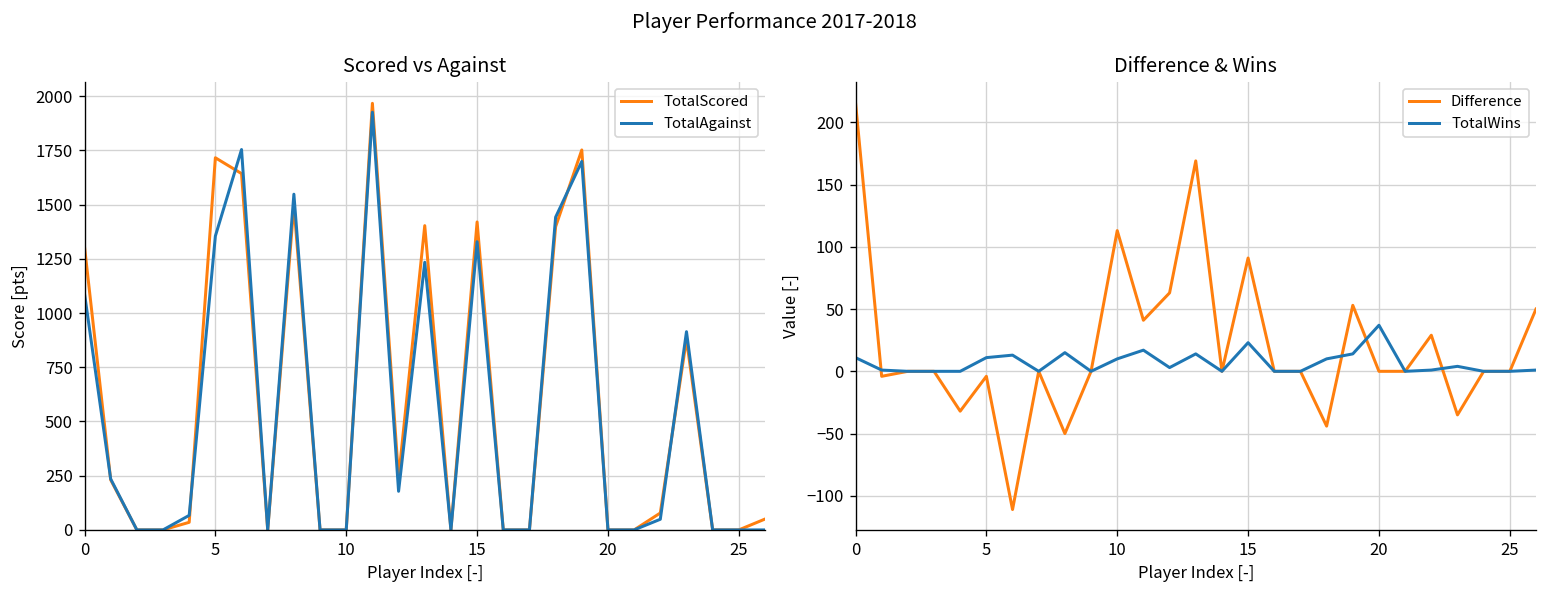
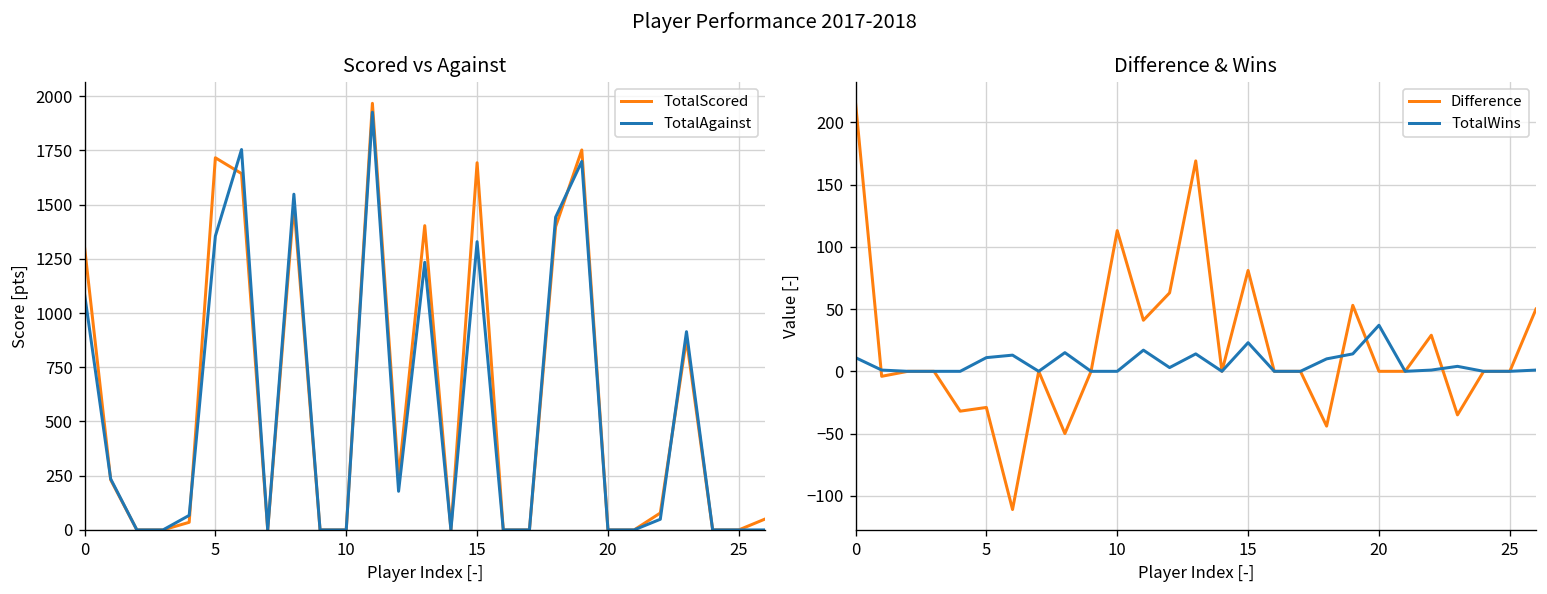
  {
    "Scored vs Against": {
      "TotalScored": {
        "0": 1310,
        "5": 1720,
-       "15": 1420
+       "15": 1690
      },
      "TotalAgainst": {
        "0": 1090,
        "5": 1360,
        "15": 1330
      }
    },
    "Difference & Wins": {
      "Difference": {
        "0": 216,
-       "5": -4,
+       "5": -29,
        "10": 113,
-       "15": 91,
+       "15": 81,
        "20": 0
      },
      "TotalWins": {
        "0": 11,
        "5": 11,
-       "10": 10,
+       "10": 0,
        "15": 23,
        "20": 37
      }
    }
  }
